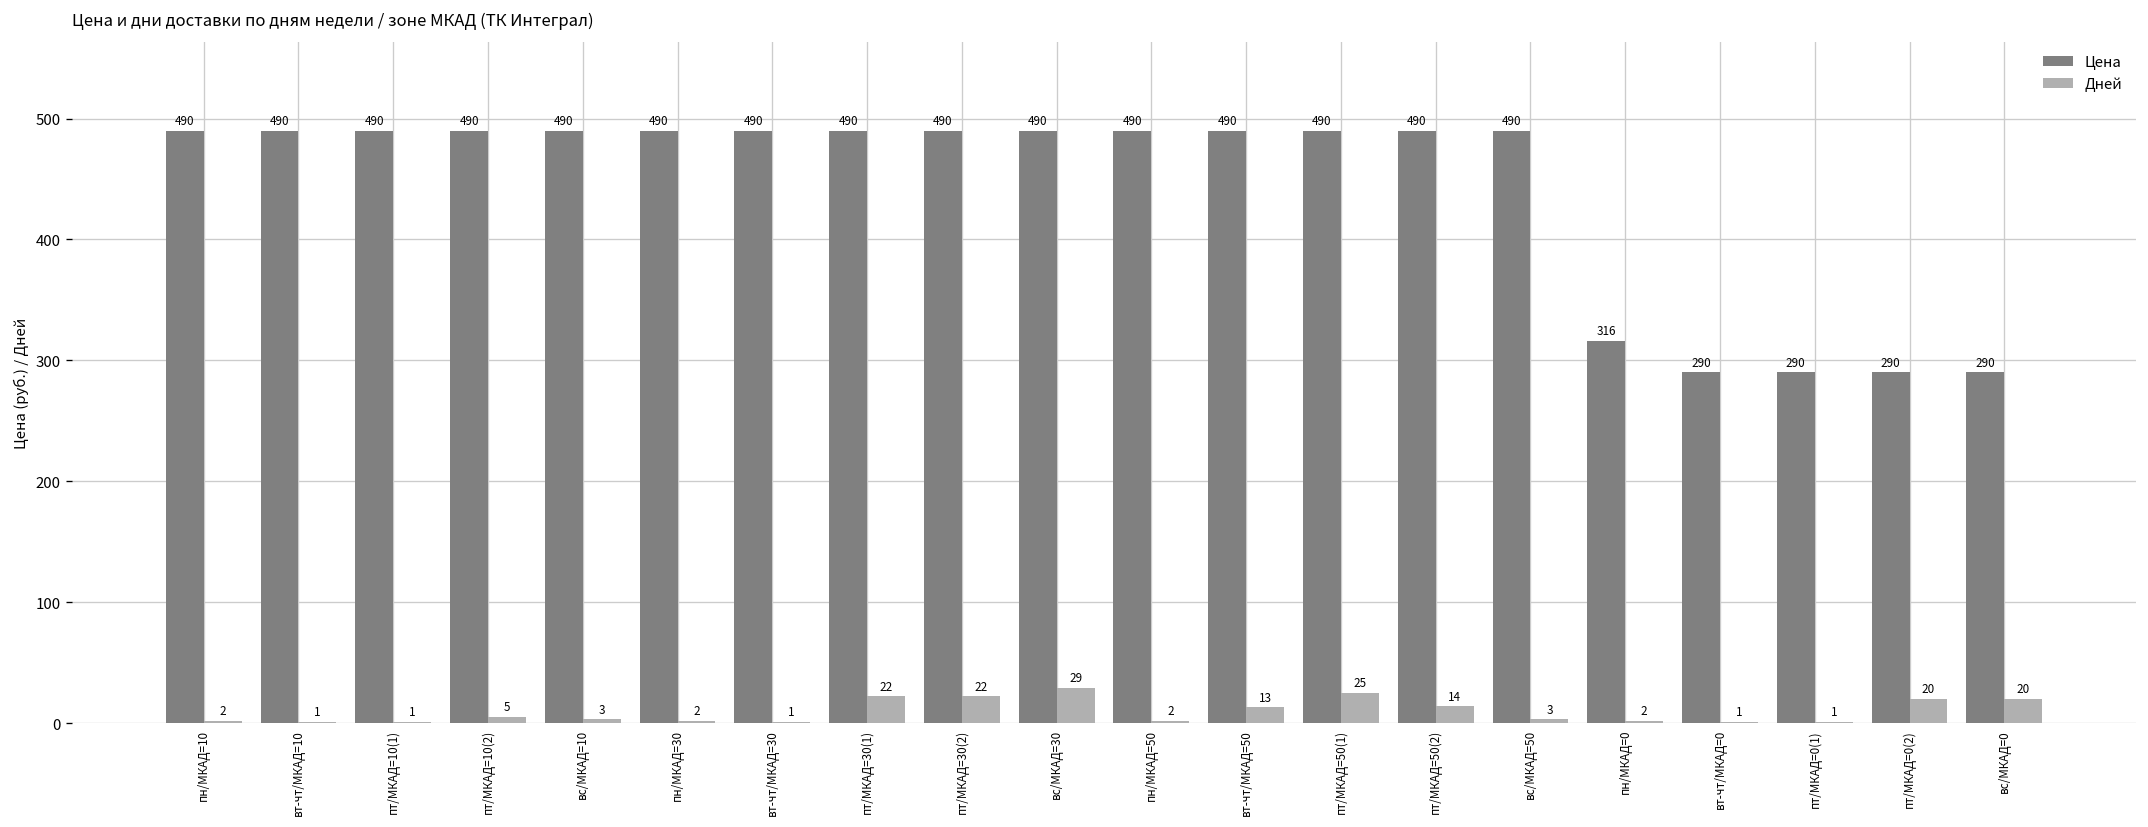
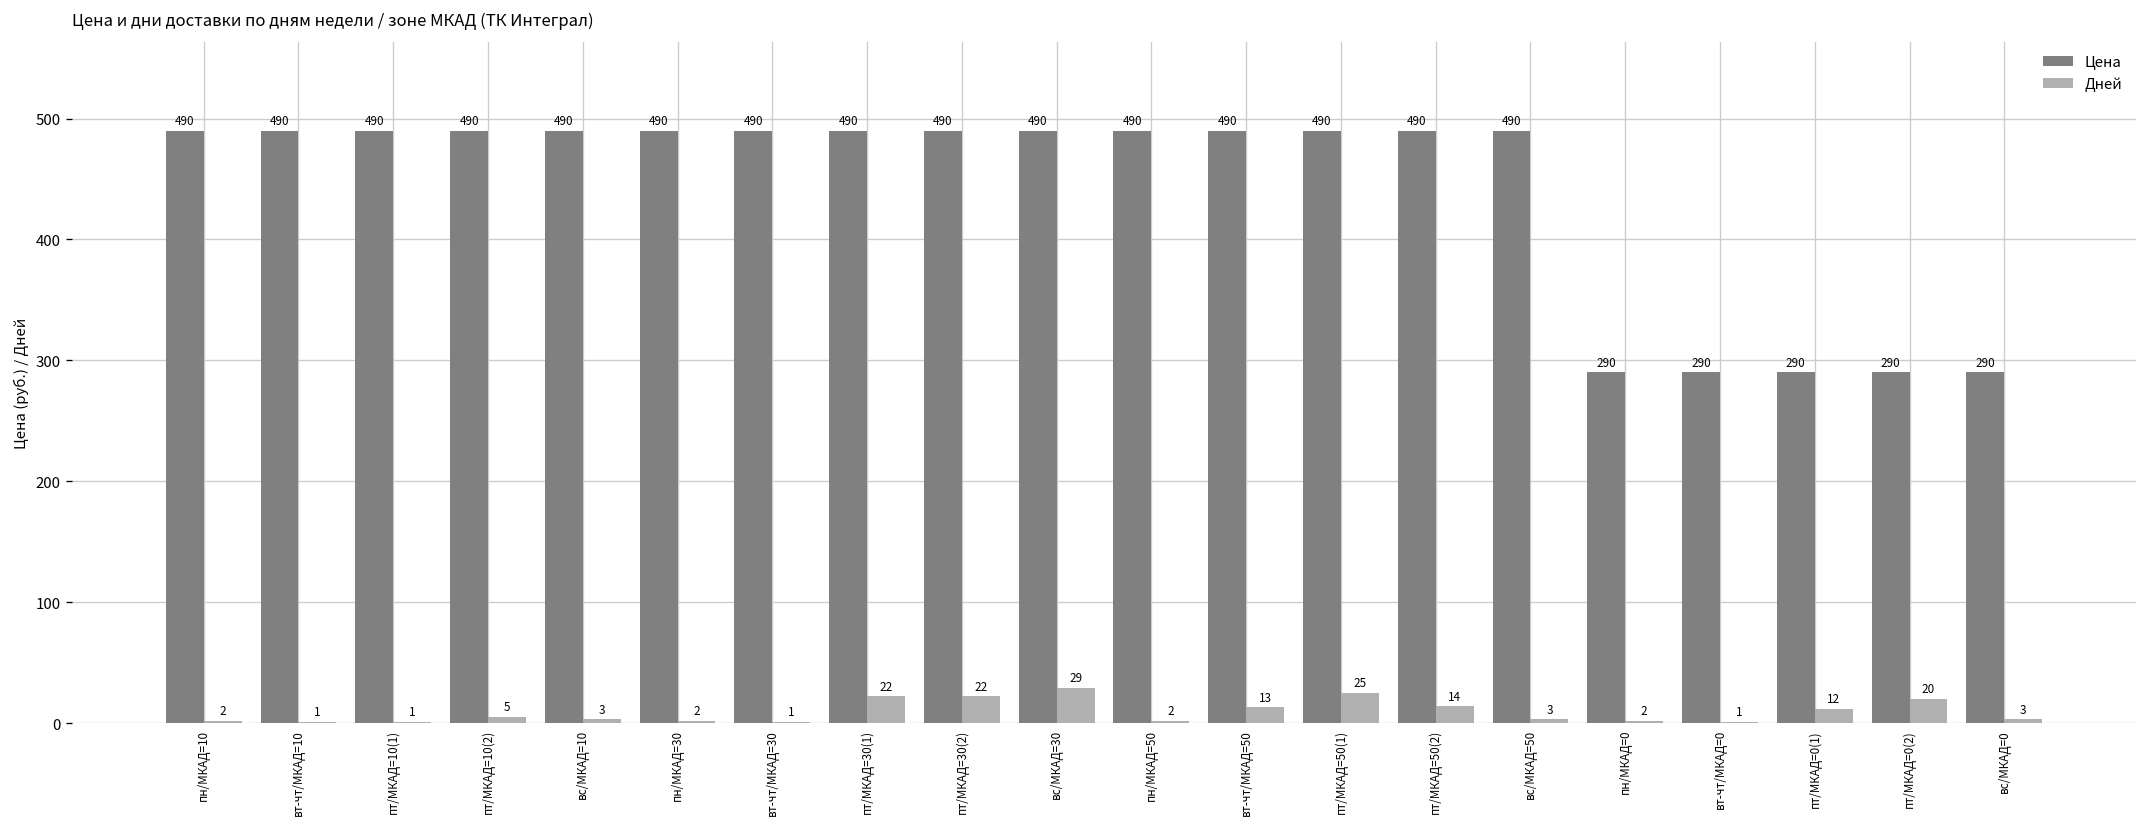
  {
    "Цена": {
      "пн/МКАД=10": 490,
      "вт-чт/МКАД=10": 490,
      "пт/МКАД=10(1)": 490,
      "пт/МКАД=10(2)": 490,
      "вс/МКАД=10": 490,
      "пн/МКАД=30": 490,
      "вт-чт/МКАД=30": 490,
      "пт/МКАД=30(1)": 490,
      "пт/МКАД=30(2)": 490,
      "вс/МКАД=30": 490,
      "пн/МКАД=50": 490,
      "вт-чт/МКАД=50": 490,
      "пт/МКАД=50(1)": 490,
      "пт/МКАД=50(2)": 490,
      "вс/МКАД=50": 490,
-     "пн/МКАД=0": 316,
+     "пн/МКАД=0": 290,
      "вт-чт/МКАД=0": 290,
      "пт/МКАД=0(1)": 290,
      "пт/МКАД=0(2)": 290,
      "вс/МКАД=0": 290
    },
    "Дней": {
      "пн/МКАД=10": 2,
      "вт-чт/МКАД=10": 1,
      "пт/МКАД=10(1)": 1,
      "пт/МКАД=10(2)": 5,
      "вс/МКАД=10": 3,
      "пн/МКАД=30": 2,
      "вт-чт/МКАД=30": 1,
      "пт/МКАД=30(1)": 22,
      "пт/МКАД=30(2)": 22,
      "вс/МКАД=30": 29,
      "пн/МКАД=50": 2,
      "вт-чт/МКАД=50": 13,
      "пт/МКАД=50(1)": 25,
      "пт/МКАД=50(2)": 14,
      "вс/МКАД=50": 3,
      "пн/МКАД=0": 2,
      "вт-чт/МКАД=0": 1,
-     "пт/МКАД=0(1)": 1,
+     "пт/МКАД=0(1)": 12,
      "пт/МКАД=0(2)": 20,
-     "вс/МКАД=0": 20
+     "вс/МКАД=0": 3
    }
  }
